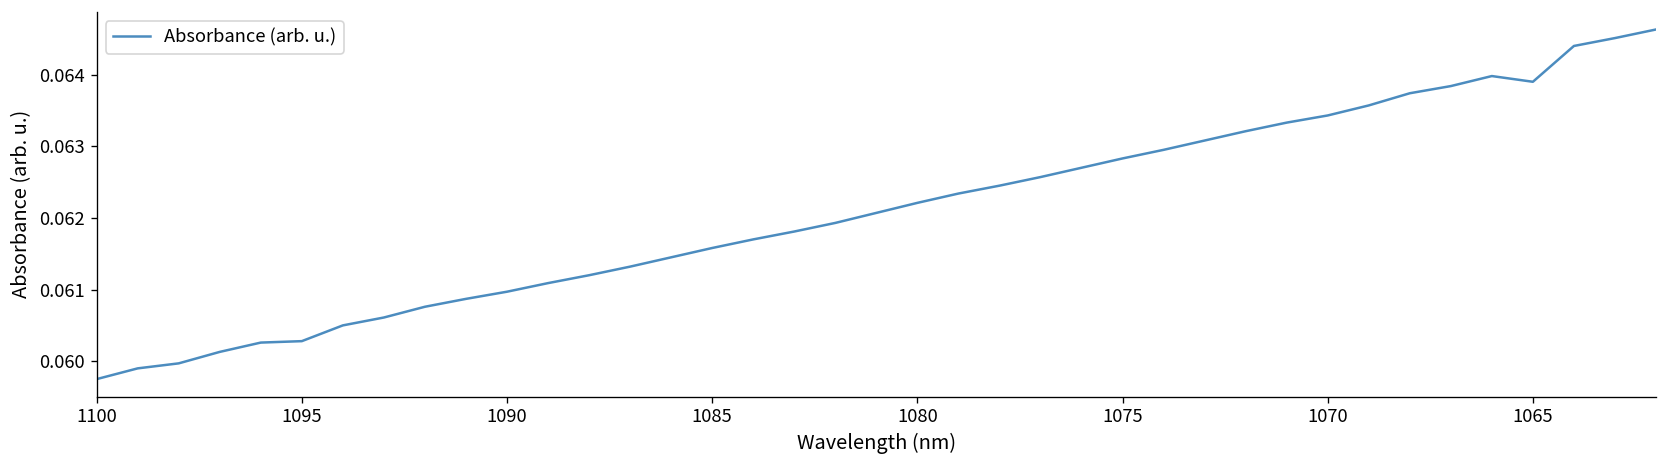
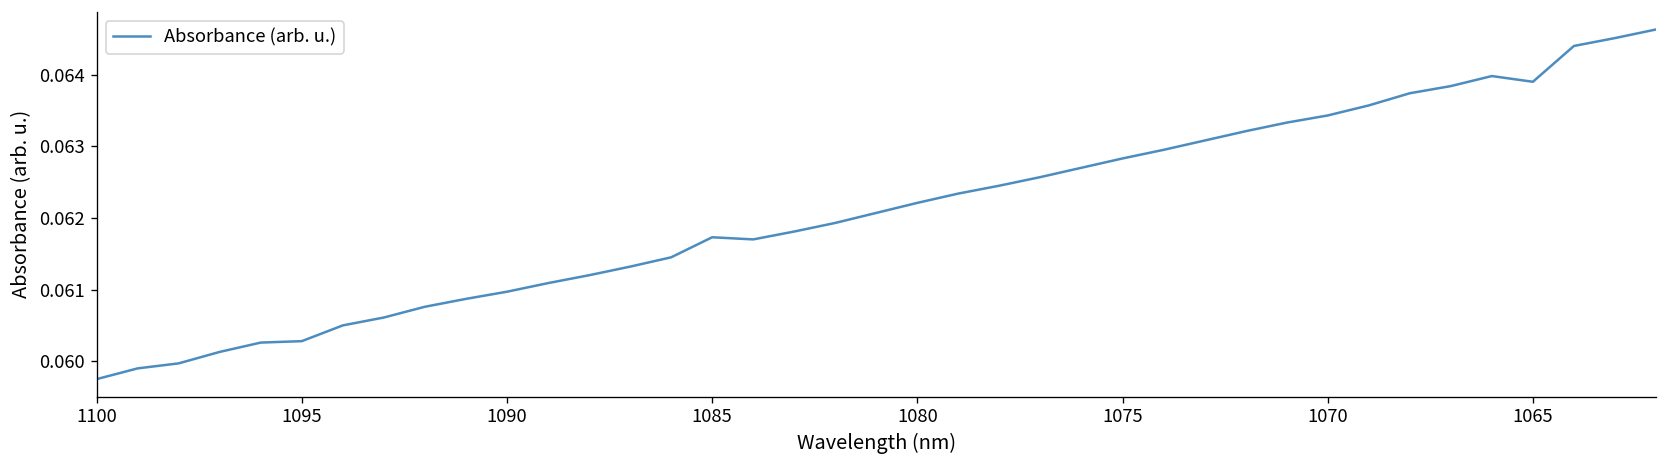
  {
    "1100": 0.0598,
    "1095": 0.0603,
    "1090": 0.0610,
-   "1085": 0.0616,
+   "1085": 0.0617,
    "1080": 0.0622,
    "1075": 0.0628,
    "1070": 0.0634,
    "1065": 0.0639
  }
